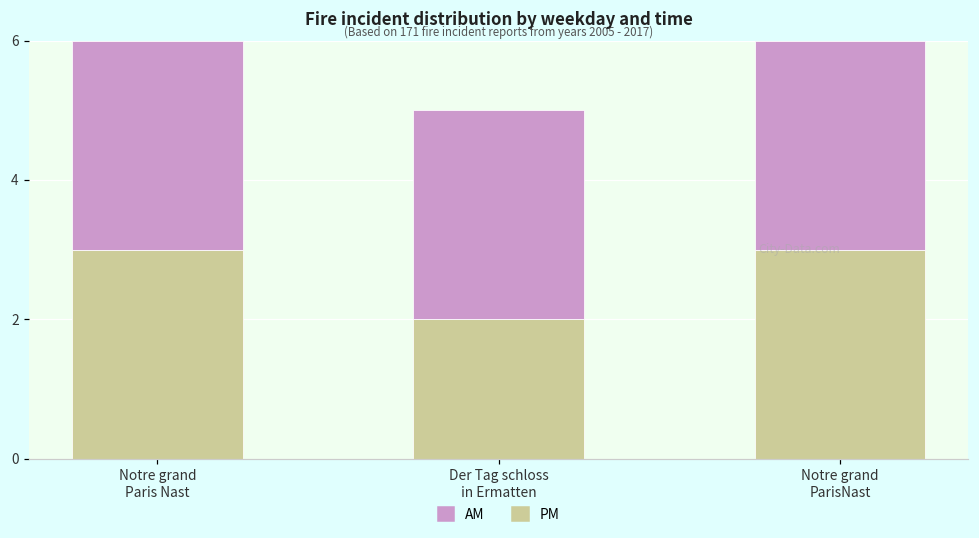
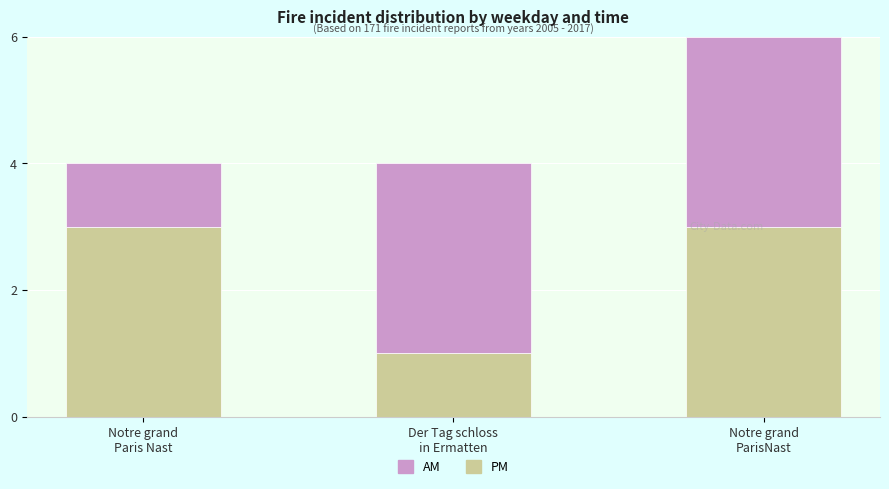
  {
    "PM": {
      "Notre grand Paris Nast": 3,
-     "Der Tag schloss in Ermatten": 2,
+     "Der Tag schloss in Ermatten": 1,
      "Notre grand ParisNast": 3
    },
    "AM": {
-     "Notre grand Paris Nast": 3,
+     "Notre grand Paris Nast": 1,
      "Der Tag schloss in Ermatten": 3,
      "Notre grand ParisNast": 3
    }
  }
